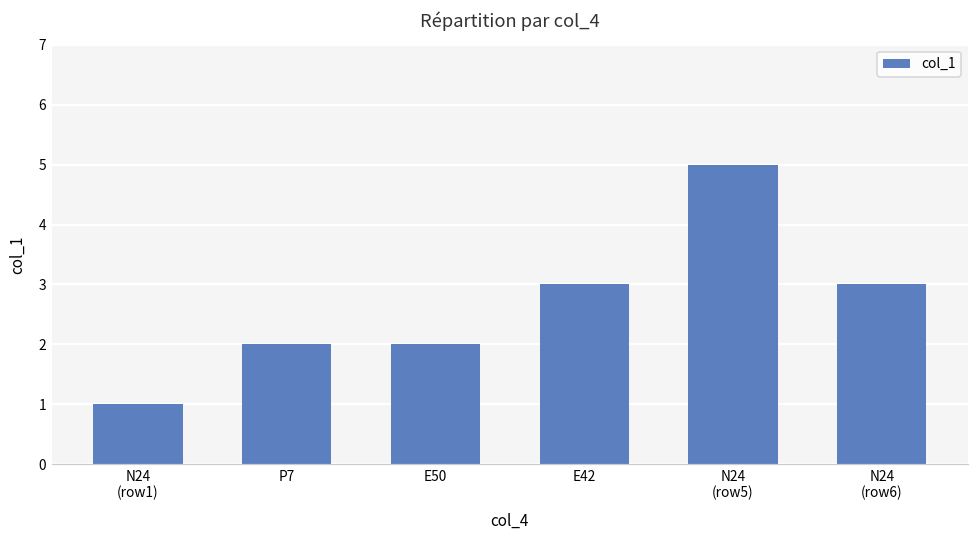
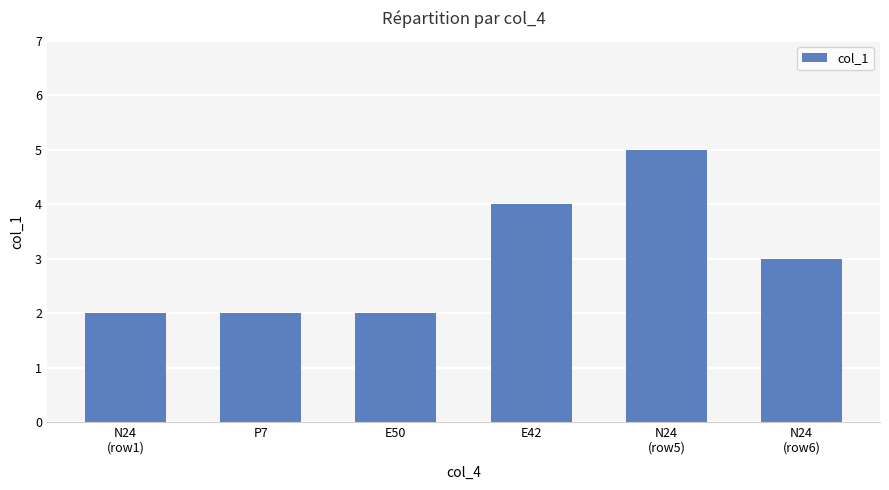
  {
-   "N24 (row1)": 1,
+   "N24 (row1)": 2,
    "P7": 2,
    "E50": 2,
-   "E42": 3,
+   "E42": 4,
    "N24 (row5)": 5,
    "N24 (row6)": 3
  }
